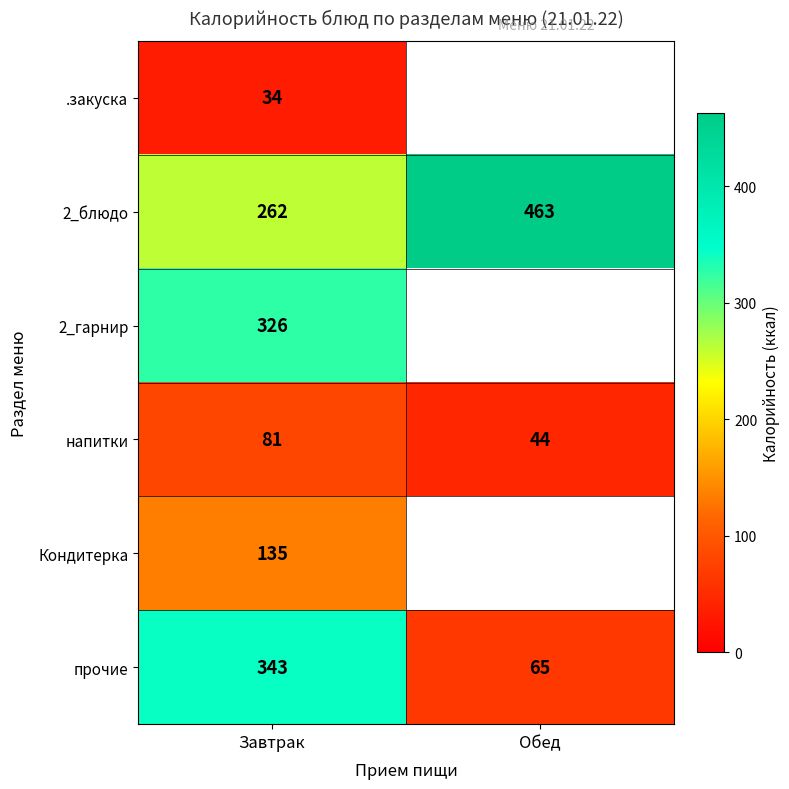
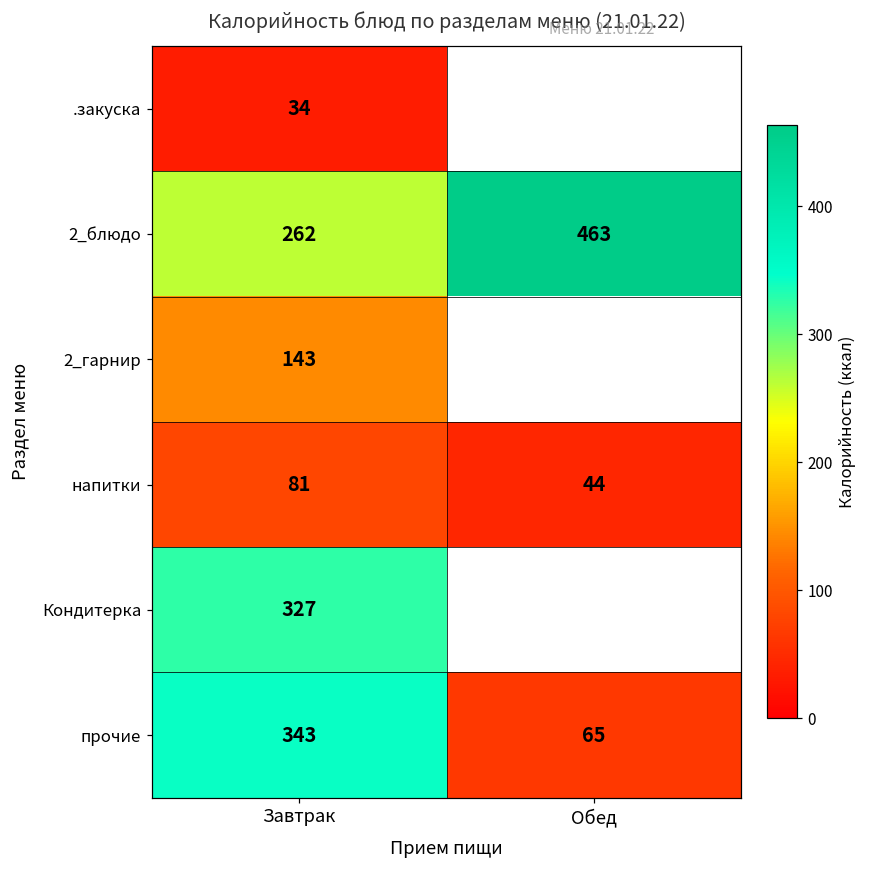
  {
    ".закуска": {
      "Завтрак": 34
    },
    "2_блюдо": {
      "Завтрак": 262,
      "Обед": 463
    },
    "2_гарнир": {
-     "Завтрак": 326
+     "Завтрак": 143
    },
    "напитки": {
      "Завтрак": 81,
      "Обед": 44
    },
    "Кондитерка": {
-     "Завтрак": 135
+     "Завтрак": 327
    },
    "прочие": {
      "Завтрак": 343,
      "Обед": 65
    }
  }
